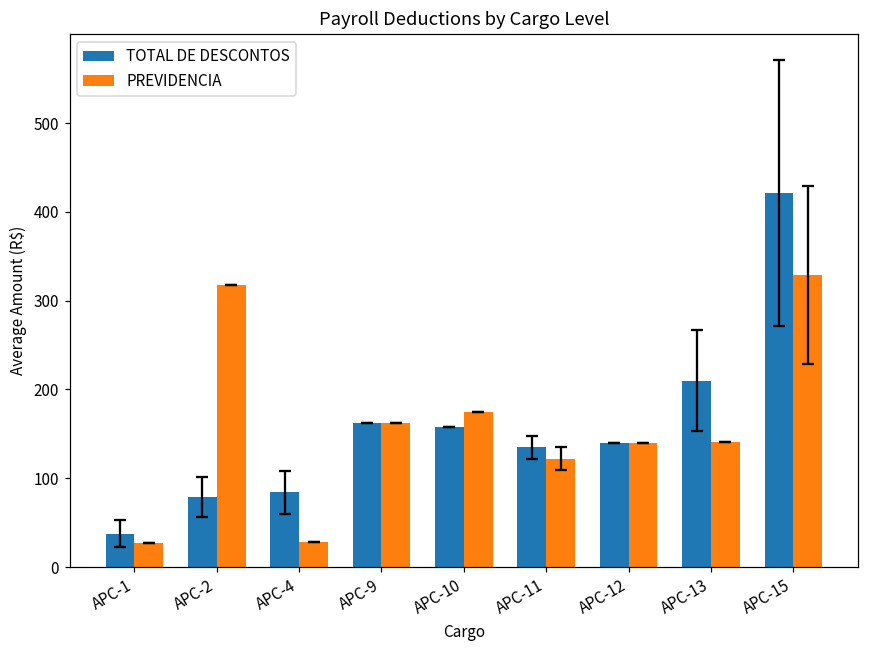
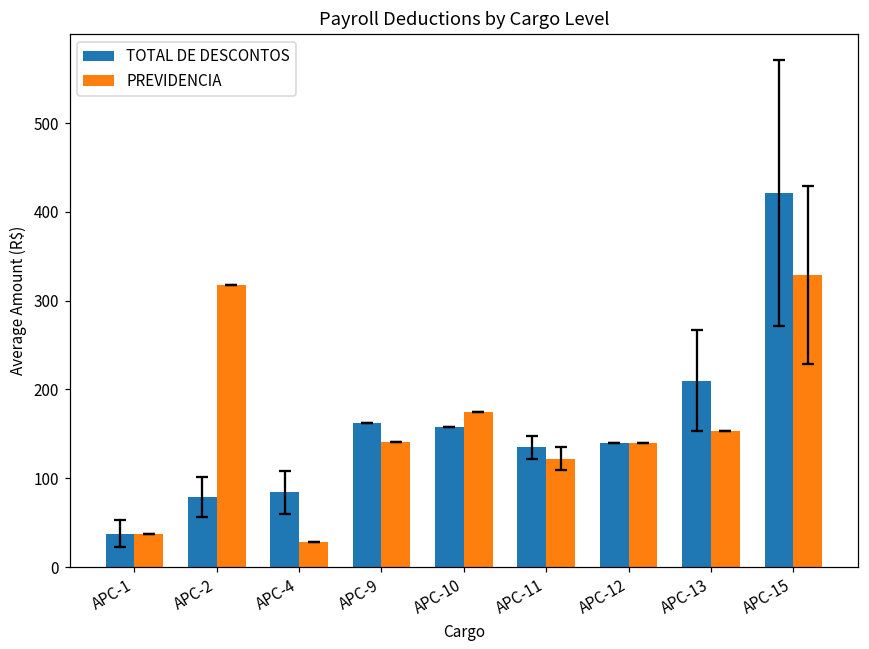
  {
    "PREVIDENCIA": {
-     "APC-1": 30,
+     "APC-1": 40,
      "APC-2": 320,
      "APC-4": 30,
-     "APC-9": 160,
+     "APC-9": 140,
      "APC-10": 170,
      "APC-11": 120,
      "APC-12": 140,
-     "APC-13": 140,
+     "APC-13": 150,
      "APC-15": 330
    }
  }
